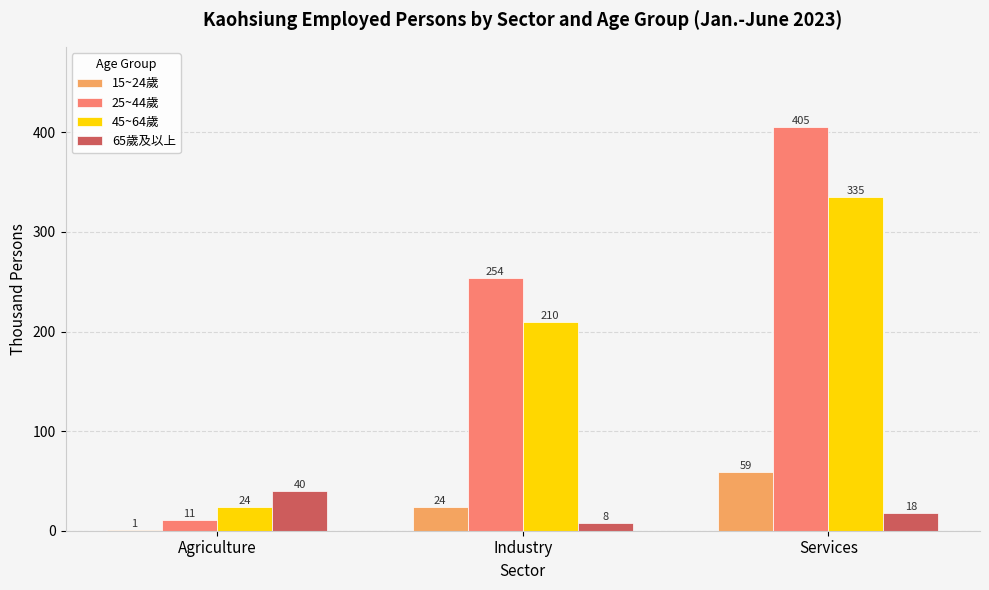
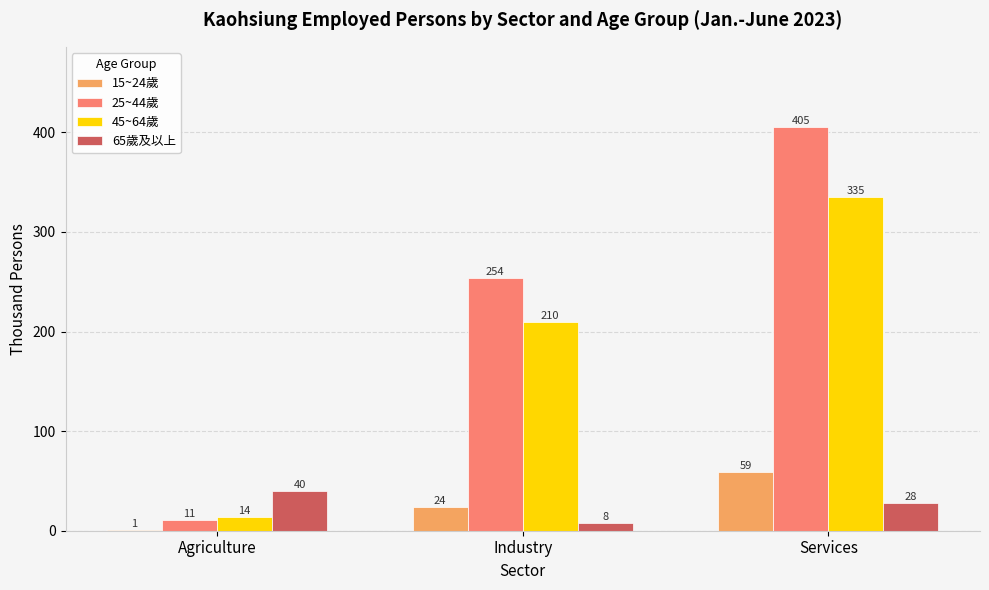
  {
    "45~64歲": {
-     "Agriculture": 24,
+     "Agriculture": 14,
      "Industry": 210,
      "Services": 335
    },
    "65歲及以上": {
      "Agriculture": 40,
      "Industry": 8,
-     "Services": 18
+     "Services": 28
    }
  }
